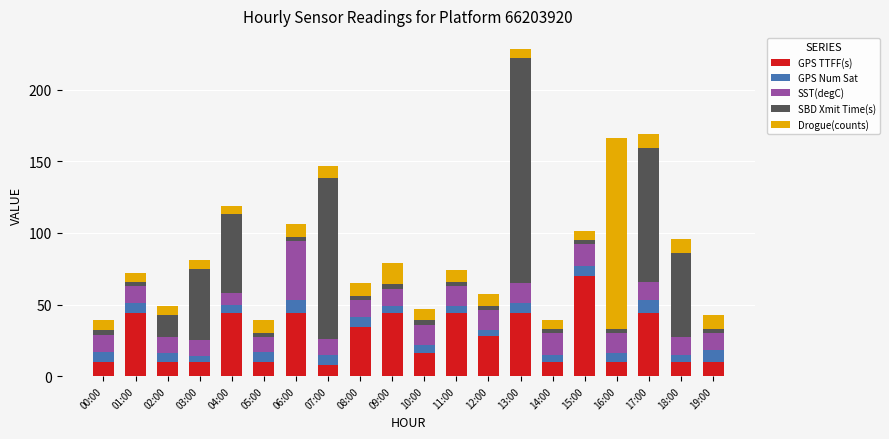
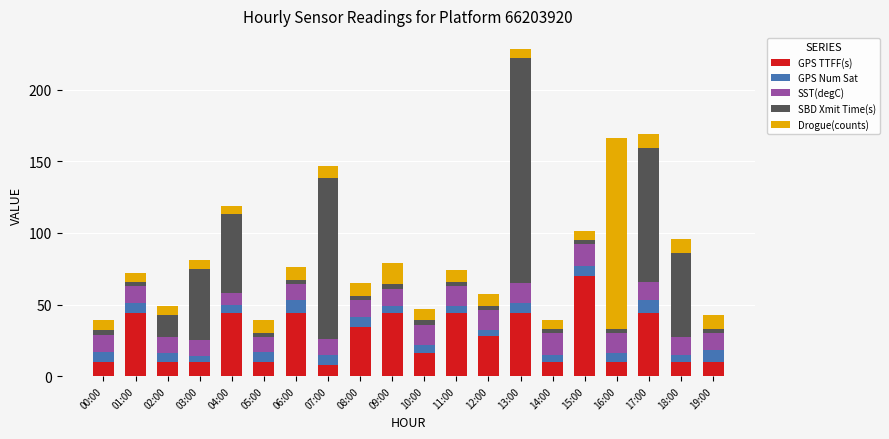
  {
    "GPS TTFF(s)": {
      "00:00": 10,
      "01:00": 44,
      "02:00": 10,
      "03:00": 10,
      "04:00": 44,
      "05:00": 10,
      "06:00": 44,
      "07:00": 8,
      "08:00": 34,
      "09:00": 44,
      "10:00": 16,
      "11:00": 44,
      "12:00": 28,
      "13:00": 44,
      "14:00": 10,
      "15:00": 70,
      "16:00": 10,
      "17:00": 44,
      "18:00": 10,
      "19:00": 10
    },
    "GPS Num Sat": {
      "00:00": 7,
      "01:00": 7,
      "02:00": 6,
      "03:00": 4,
      "04:00": 6,
      "05:00": 7,
      "06:00": 9,
      "07:00": 7,
      "08:00": 7,
      "09:00": 5,
      "10:00": 6,
      "11:00": 5,
      "12:00": 4,
      "13:00": 7,
      "14:00": 5,
      "15:00": 7,
      "16:00": 6,
      "17:00": 9,
      "18:00": 5,
      "19:00": 8
    },
    "SST(degC)": {
      "00:00": 12,
      "01:00": 12,
      "02:00": 11,
      "03:00": 11,
      "04:00": 8,
      "05:00": 10,
-     "06:00": 41,
+     "06:00": 11,
      "07:00": 11,
      "08:00": 12,
      "09:00": 12,
      "10:00": 14,
      "11:00": 14,
      "12:00": 14,
      "13:00": 14,
      "14:00": 15,
      "15:00": 15,
      "16:00": 14,
      "17:00": 13,
      "18:00": 12,
      "19:00": 12
    },
    "SBD Xmit Time(s)": {
      "00:00": 3,
      "01:00": 3,
      "02:00": 16,
      "03:00": 50,
      "04:00": 55,
      "05:00": 3,
      "06:00": 3,
      "07:00": 112,
      "08:00": 3,
      "09:00": 3,
      "10:00": 3,
      "11:00": 3,
      "12:00": 3,
      "13:00": 157,
      "14:00": 3,
      "15:00": 3,
      "16:00": 3,
      "17:00": 93,
      "18:00": 59,
      "19:00": 3
    },
    "Drogue(counts)": {
      "00:00": 7,
      "01:00": 6,
      "02:00": 6,
      "03:00": 6,
      "04:00": 6,
      "05:00": 9,
      "06:00": 9,
      "07:00": 9,
      "08:00": 9,
      "09:00": 15,
      "10:00": 8,
      "11:00": 8,
      "12:00": 8,
      "13:00": 6,
      "14:00": 6,
      "15:00": 6,
      "16:00": 133,
      "17:00": 10,
      "18:00": 10,
      "19:00": 10
    }
  }
